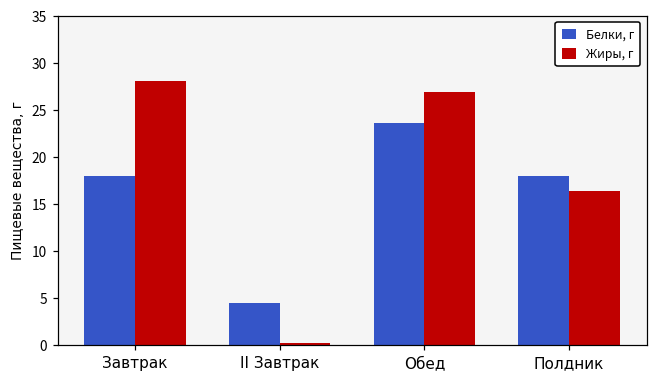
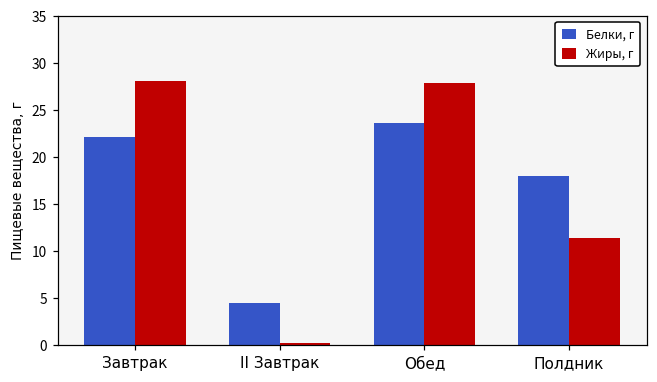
  {
    "Белки, г": {
-     "Завтрак": 18,
+     "Завтрак": 22,
      "II Завтрак": 5,
      "Обед": 24,
      "Полдник": 18
    },
    "Жиры, г": {
      "Завтрак": 28,
-     "Обед": 27,
-     "Полдник": 16
+     "Обед": 28,
+     "Полдник": 11
    }
  }
